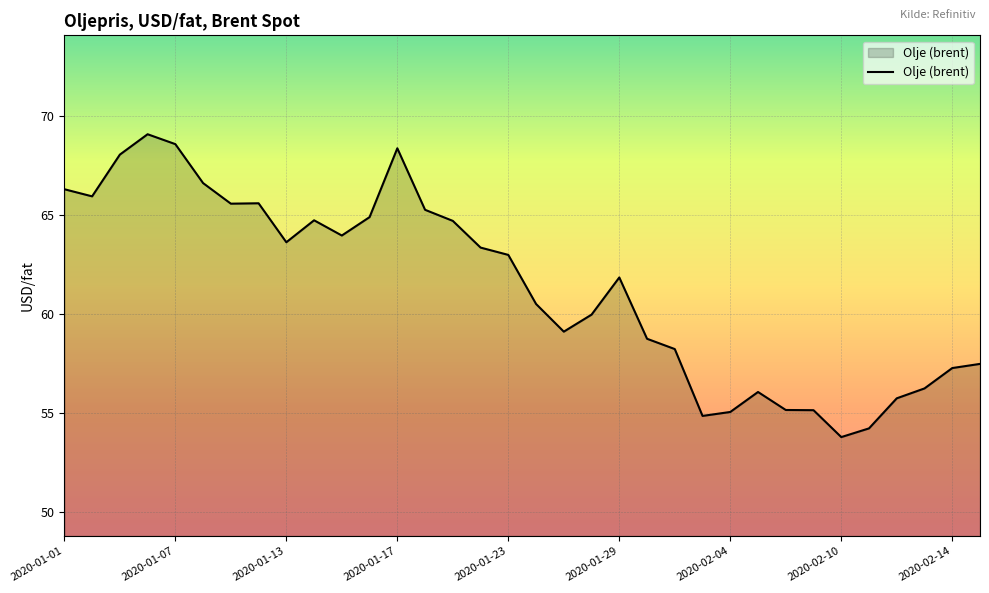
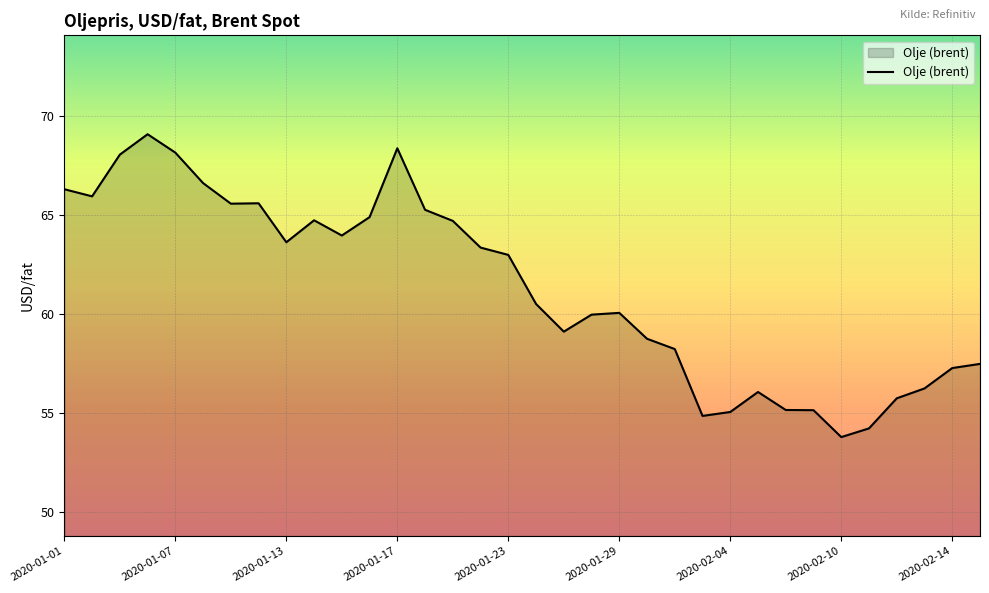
  {
    "2020-01-01": 66.3,
-   "2020-01-07": 68.6,
+   "2020-01-07": 68.2,
    "2020-01-13": 63.6,
    "2020-01-17": 68.4,
    "2020-01-23": 63.0,
-   "2020-01-29": 61.9,
+   "2020-01-29": 60.1,
    "2020-02-04": 55.1,
    "2020-02-10": 53.8,
    "2020-02-14": 57.3
  }
